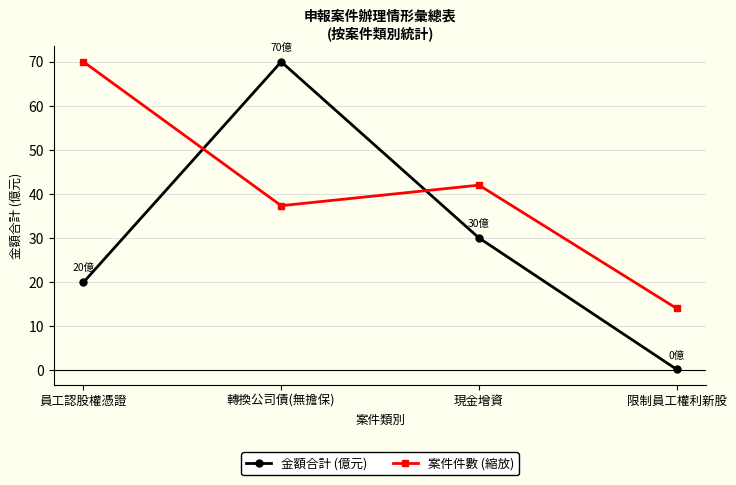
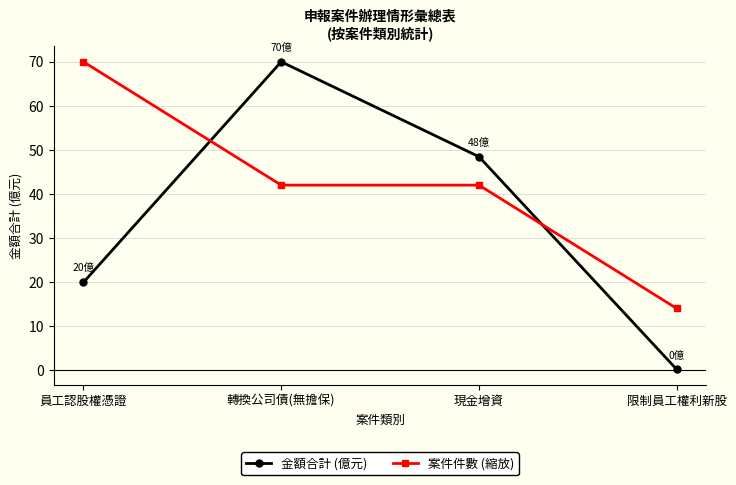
  {
    "金額合計 (億元)": {
      "員工認股權憑證": "20億",
      "轉換公司債(無擔保)": "70億",
-     "現金增資": "30億",
+     "現金增資": "48億",
      "限制員工權利新股": "0億"
    },
    "案件件數 (縮放)": {
      "員工認股權憑證": "70",
-     "轉換公司債(無擔保)": "37",
+     "轉換公司債(無擔保)": "42",
      "現金增資": "42",
      "限制員工權利新股": "14"
    }
  }
